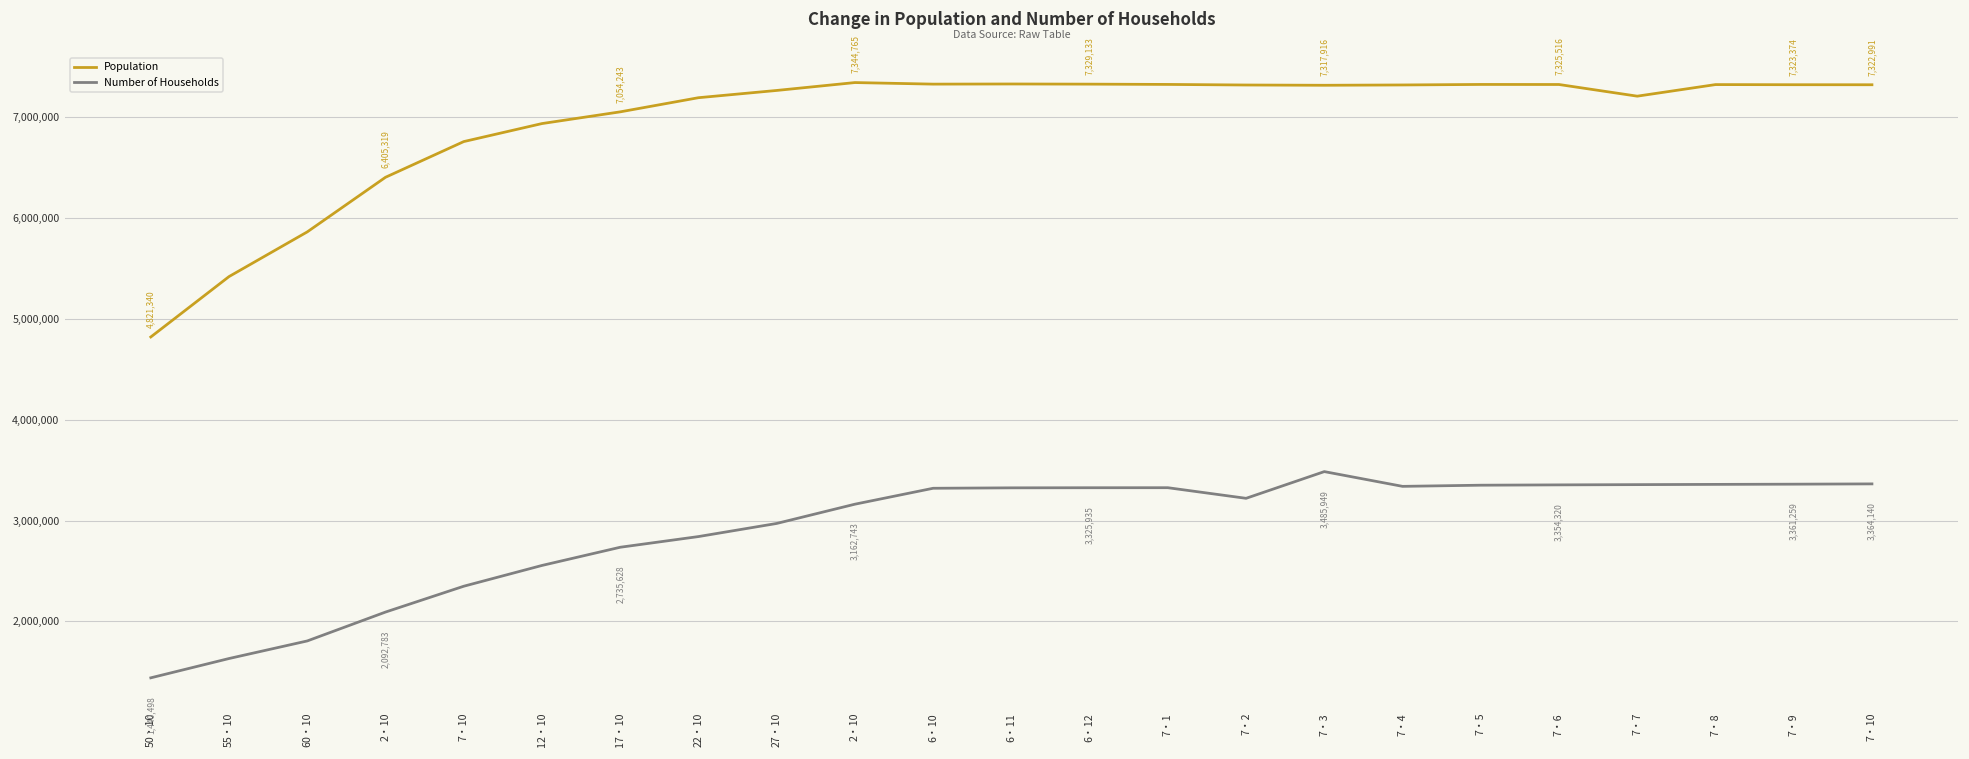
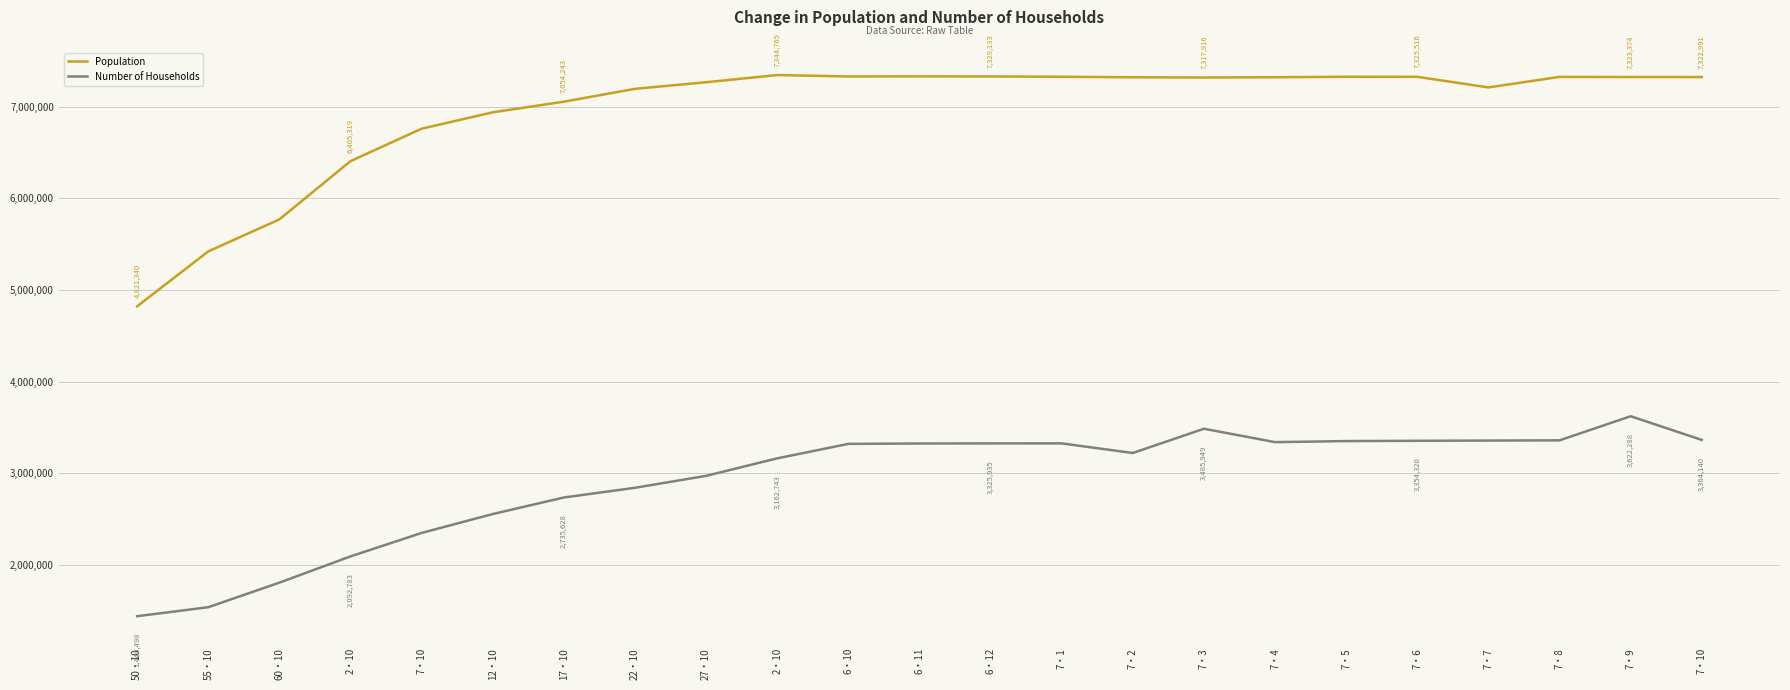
  {
    "Population": {
      "55・10": "5,400,000",
-     "60・10": "5,900,000",
+     "60・10": "5,800,000",
      "12・10": "6,900,000",
      "22・10": "7,200,000",
      "27・10": "7,300,000",
      "6・10": "7,300,000",
      "6・11": "7,300,000",
      "7・1": "7,300,000",
      "7・2": "7,300,000",
      "7・4": "7,300,000",
      "7・5": "7,300,000",
      "7・7": "7,200,000",
      "7・8": "7,300,000"
    },
    "Number of Households": {
      "50・10": "1,440,498",
-     "55・10": "1,600,000",
+     "55・10": "1,500,000",
      "17・10": "2,735,628",
      "6・12": "3,325,935",
      "7・3": "3,485,949",
      "7・6": "3,354,320",
-     "7・9": "3,361,259"
+     "7・9": "3,622,288"
    }
  }
